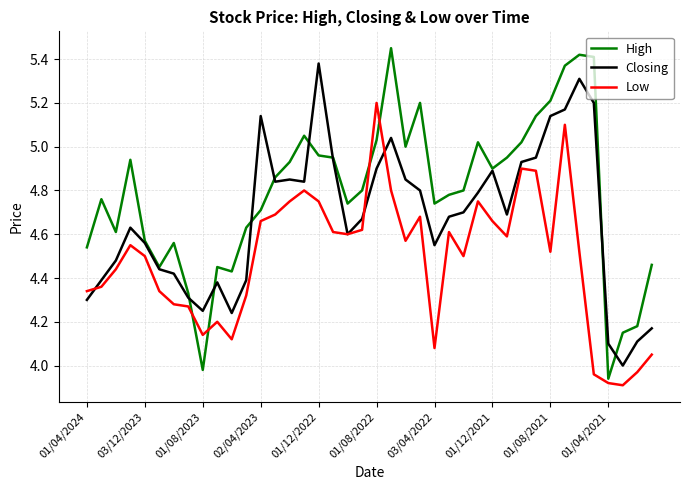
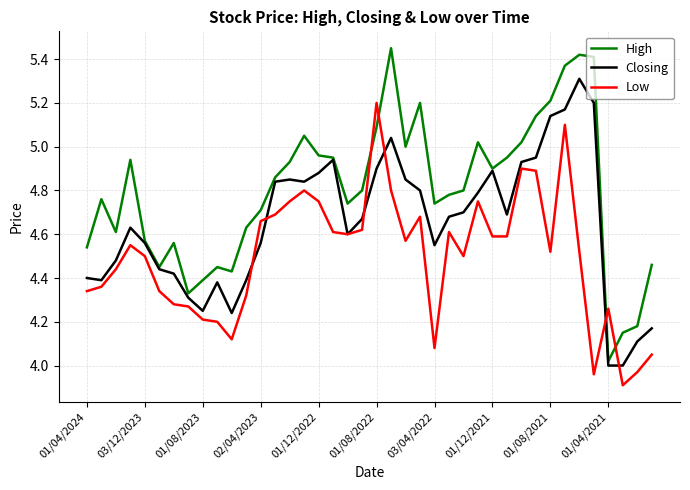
  {
    "High": {
      "01/04/2024": 4.54,
-     "01/08/2023": 3.98,
+     "01/08/2023": 4.39,
      "02/04/2023": 4.71,
      "01/12/2022": 4.96,
-     "01/08/2022": 5.03,
+     "01/08/2022": 5.09,
      "03/04/2022": 4.74,
      "01/08/2021": 5.21,
-     "01/04/2021": 3.94
+     "01/04/2021": 4.02
    },
    "Closing": {
-     "01/04/2024": 4.3,
+     "01/04/2024": 4.4,
      "01/08/2023": 4.25,
-     "02/04/2023": 5.14,
-     "01/12/2022": 5.38,
+     "02/04/2023": 4.56,
+     "01/12/2022": 4.88,
      "01/08/2022": 4.90,
      "03/04/2022": 4.55,
      "01/08/2021": 5.14,
-     "01/04/2021": 4.1
+     "01/04/2021": 4.0
    },
    "Low": {
      "01/04/2024": 4.34,
      "03/12/2023": 4.50,
-     "01/08/2023": 4.14,
+     "01/08/2023": 4.21,
      "02/04/2023": 4.66,
      "01/12/2022": 4.75,
      "01/08/2022": 5.20,
      "03/04/2022": 4.08,
-     "01/12/2021": 4.66,
+     "01/12/2021": 4.59,
      "01/08/2021": 4.52,
-     "01/04/2021": 3.92
+     "01/04/2021": 4.26
    }
  }
